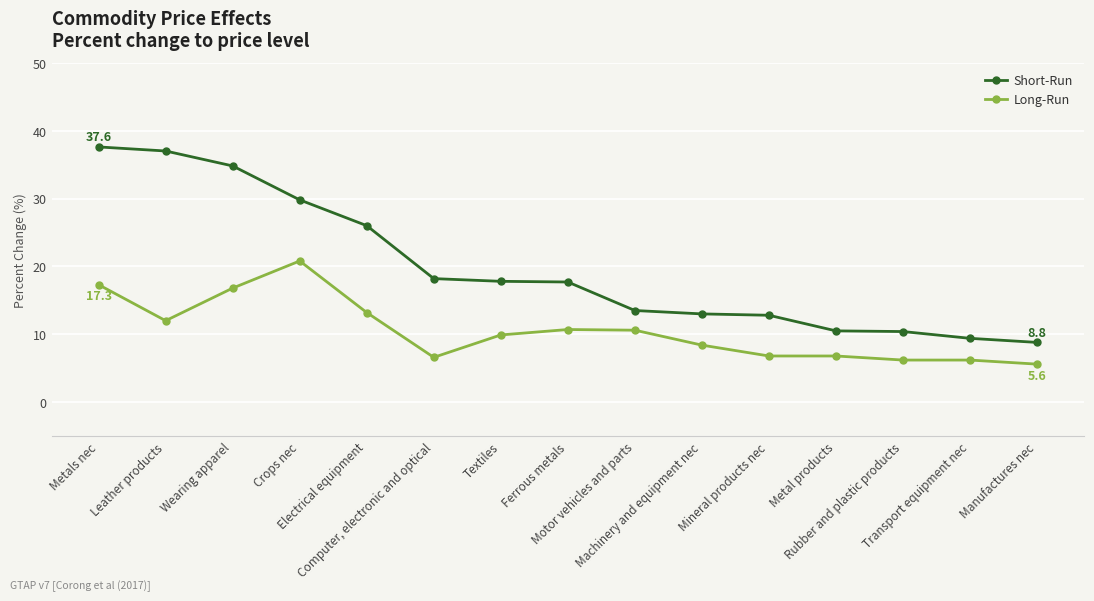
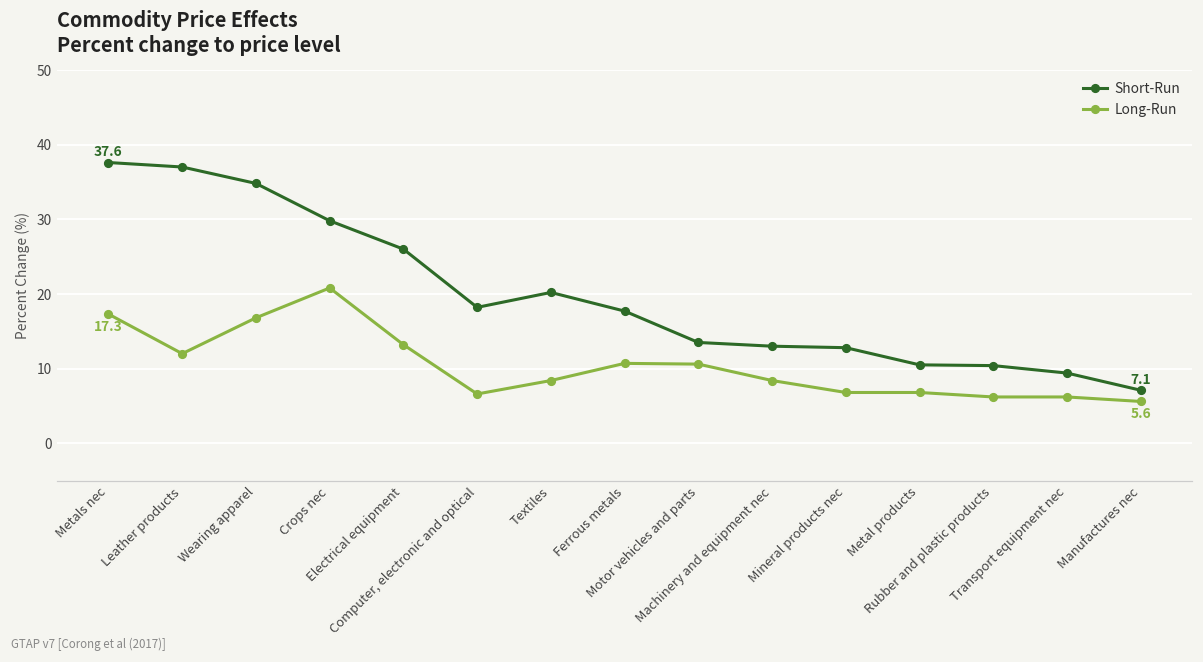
  {
    "Short-Run": {
      "Metals nec": 37.6,
-     "Textiles": 18,
-     "Manufactures nec": 8.8
+     "Textiles": 20,
+     "Manufactures nec": 7.1
    },
    "Long-Run": {
      "Leather products": 12,
      "Wearing apparel": 17,
      "Crops nec": 21,
      "Electrical equipment": 13,
      "Computer, electronic and optical": 7,
-     "Textiles": 10,
+     "Textiles": 8,
      "Ferrous metals": 11,
      "Motor vehicles and parts": 11,
      "Machinery and equipment nec": 8,
      "Mineral products nec": 7,
      "Metal products": 7,
      "Rubber and plastic products": 6,
      "Transport equipment nec": 6
    }
  }
